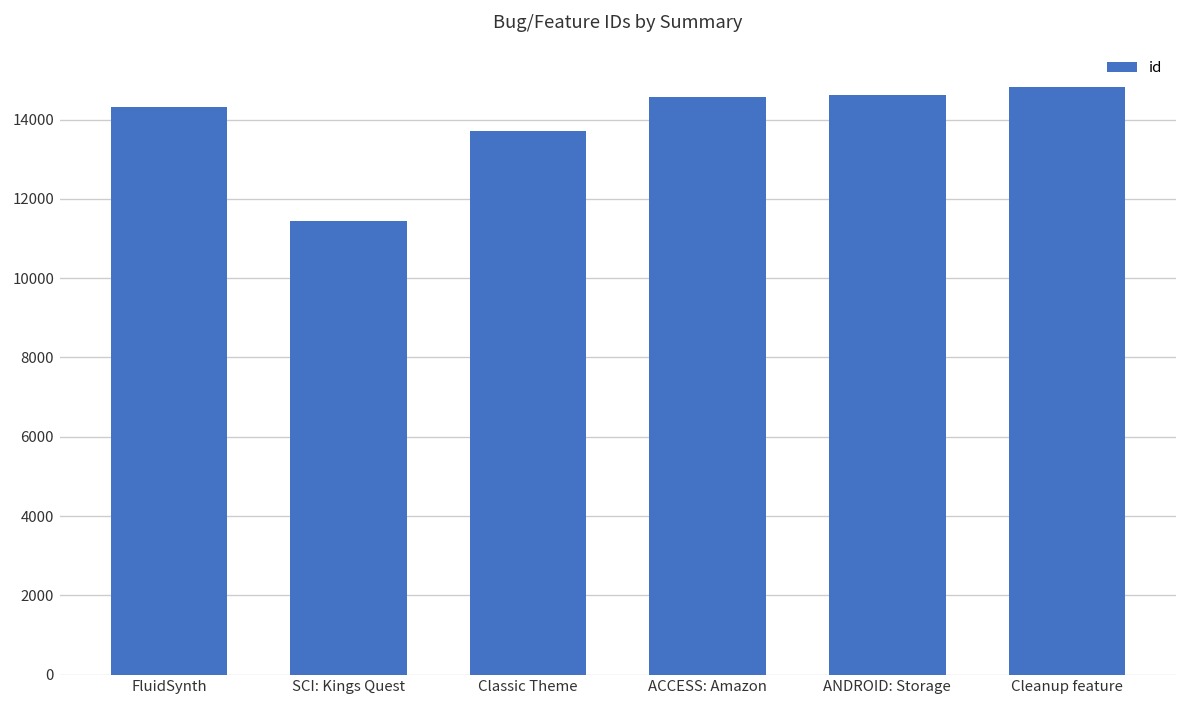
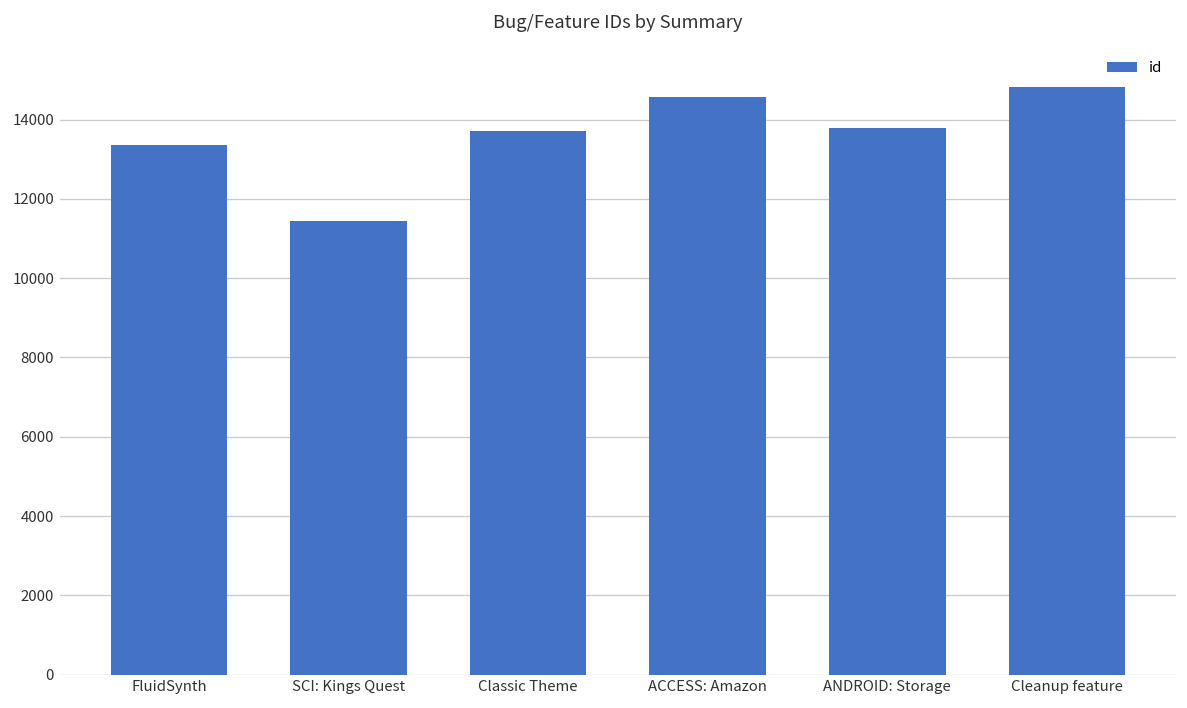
  {
-   "FluidSynth": 14300,
+   "FluidSynth": 13400,
    "SCI: Kings Quest": 11400,
    "Classic Theme": 13700,
    "ACCESS: Amazon": 14600,
-   "ANDROID: Storage": 14600,
+   "ANDROID: Storage": 13800,
    "Cleanup feature": 14800
  }
